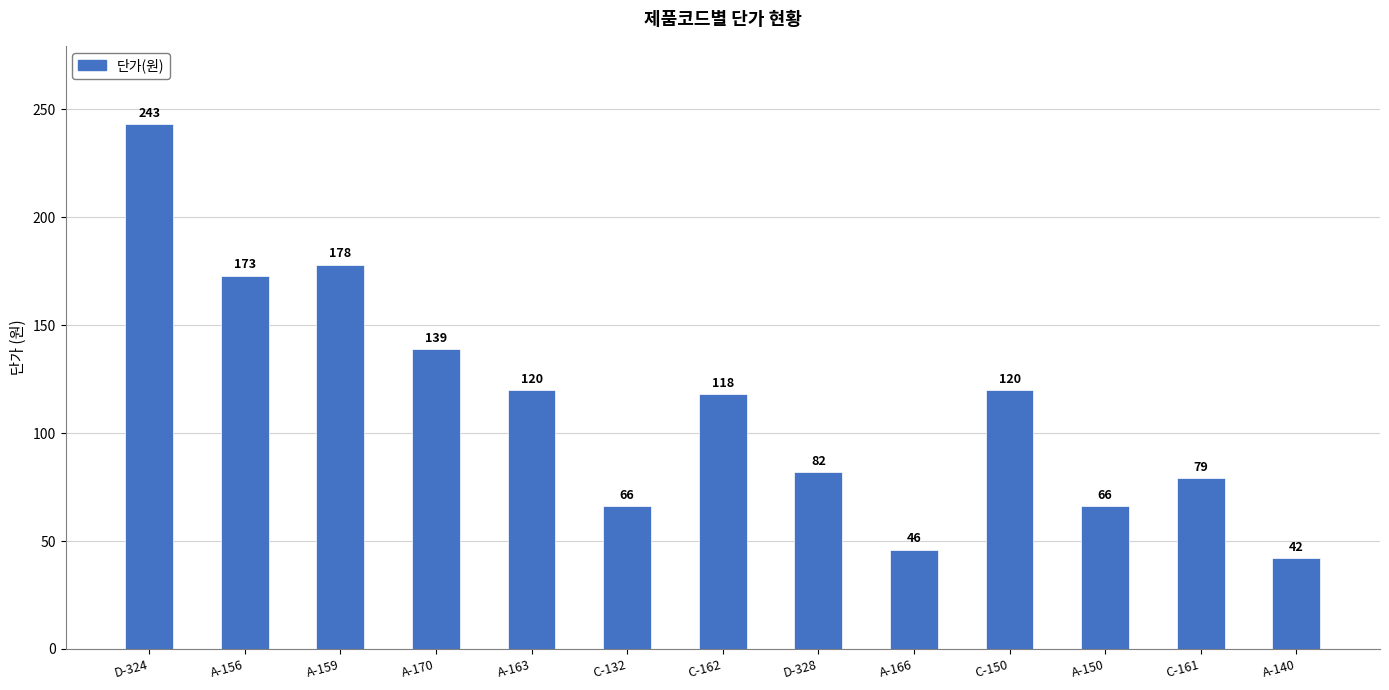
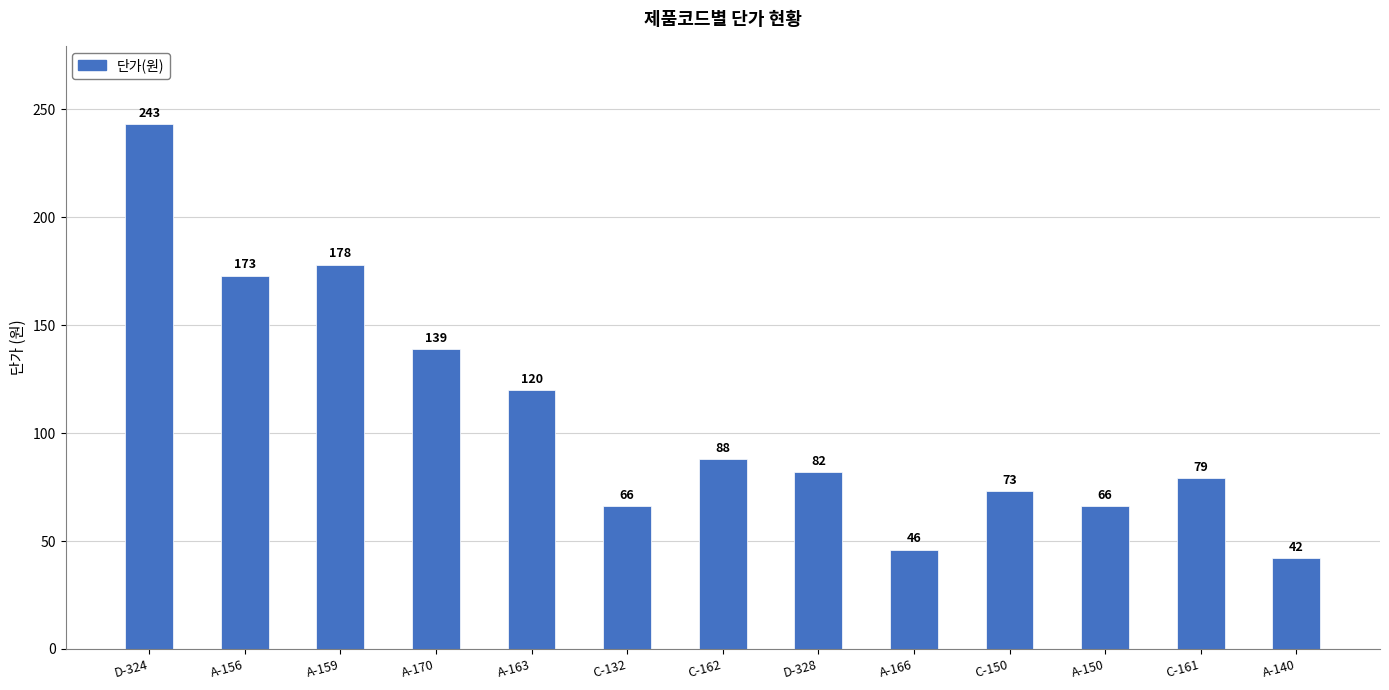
  {
    "D-324": 243,
    "A-156": 173,
    "A-159": 178,
    "A-170": 139,
    "A-163": 120,
    "C-132": 66,
-   "C-162": 118,
+   "C-162": 88,
    "D-328": 82,
    "A-166": 46,
-   "C-150": 120,
+   "C-150": 73,
    "A-150": 66,
    "C-161": 79,
    "A-140": 42
  }
